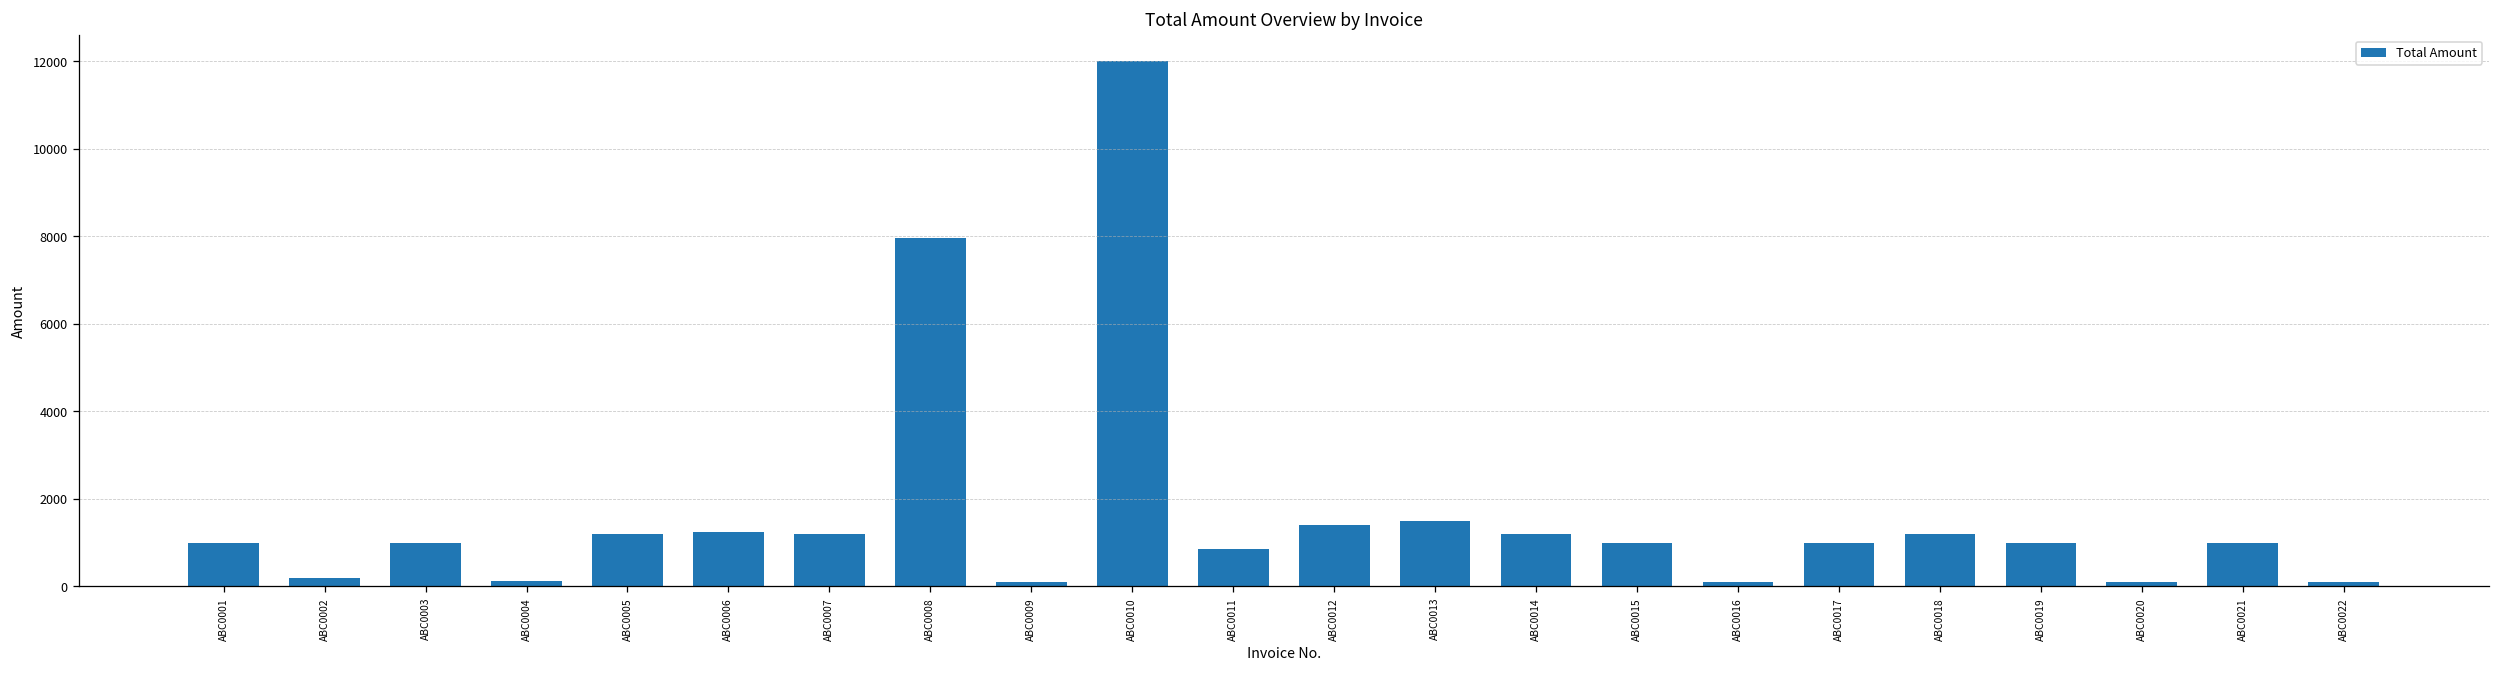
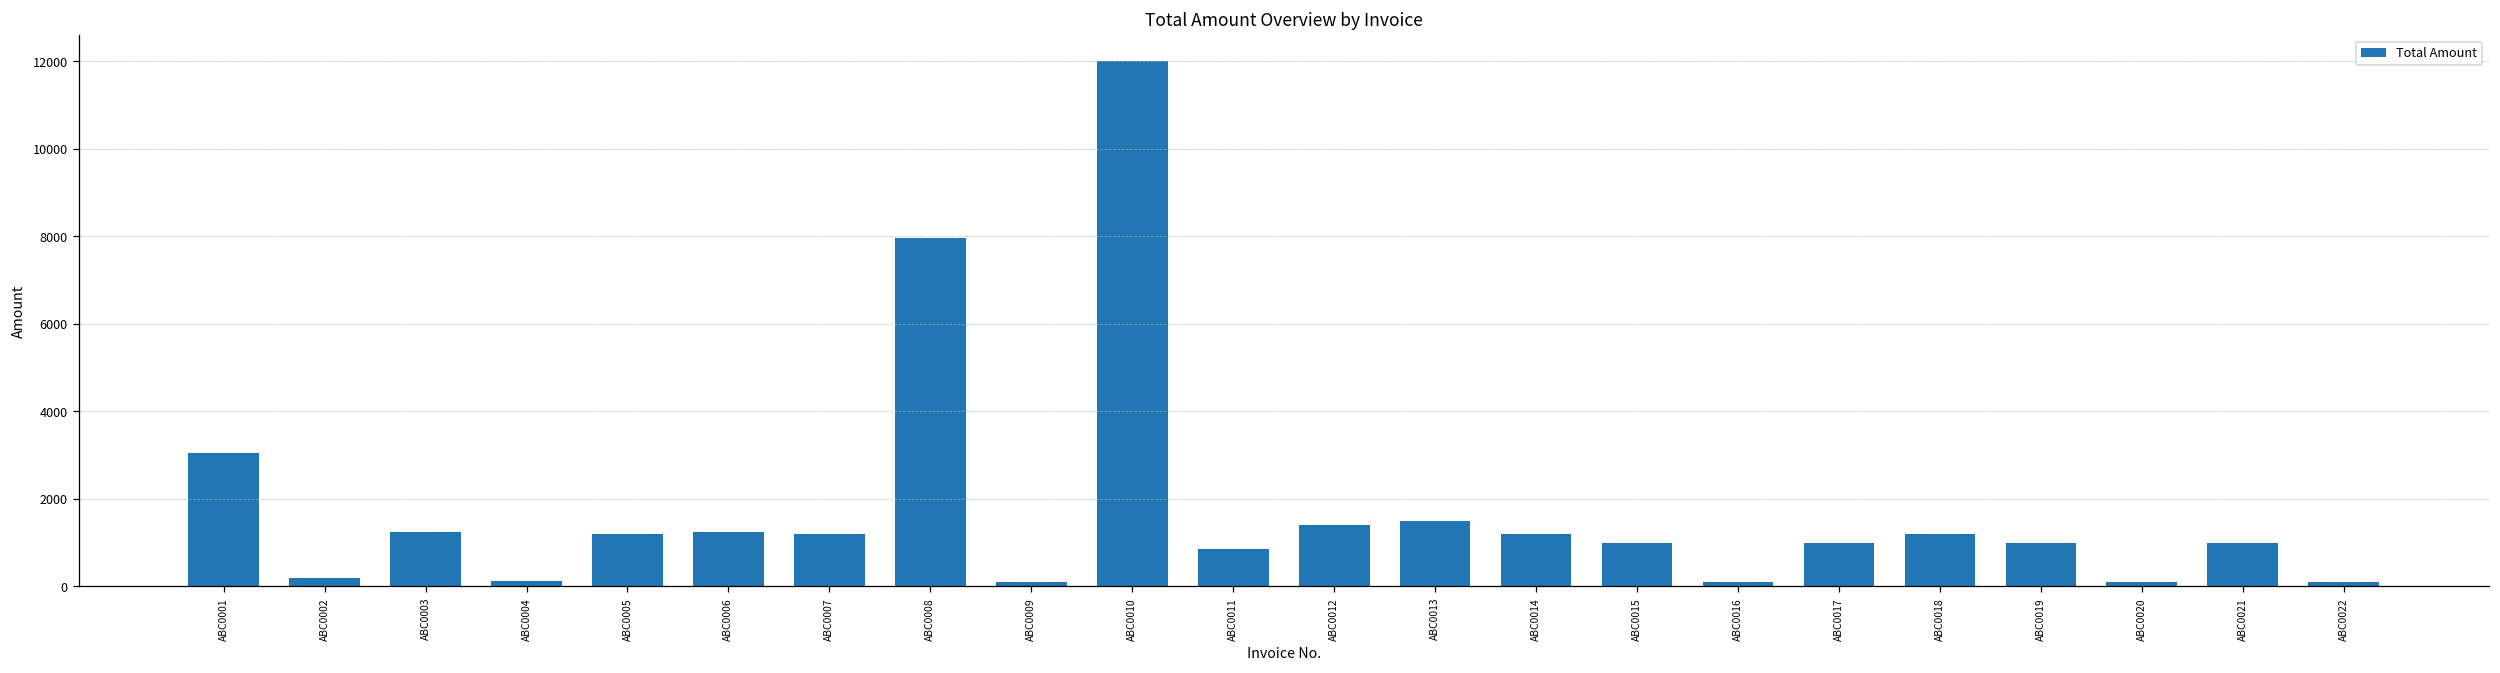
  {
-   "ABC0001": 1000,
+   "ABC0001": 3000,
    "ABC0002": 200,
-   "ABC0003": 1000,
+   "ABC0003": 1200,
    "ABC0004": 100,
    "ABC0005": 1200,
    "ABC0006": 1300,
    "ABC0007": 1200,
    "ABC0008": 8000,
    "ABC0009": 100,
    "ABC0010": 12000,
    "ABC0011": 900,
    "ABC0012": 1400,
    "ABC0013": 1500,
    "ABC0014": 1200,
    "ABC0015": 1000,
    "ABC0016": 100,
    "ABC0017": 1000,
    "ABC0018": 1200,
    "ABC0019": 1000,
    "ABC0020": 100,
    "ABC0021": 1000,
    "ABC0022": 100
  }
